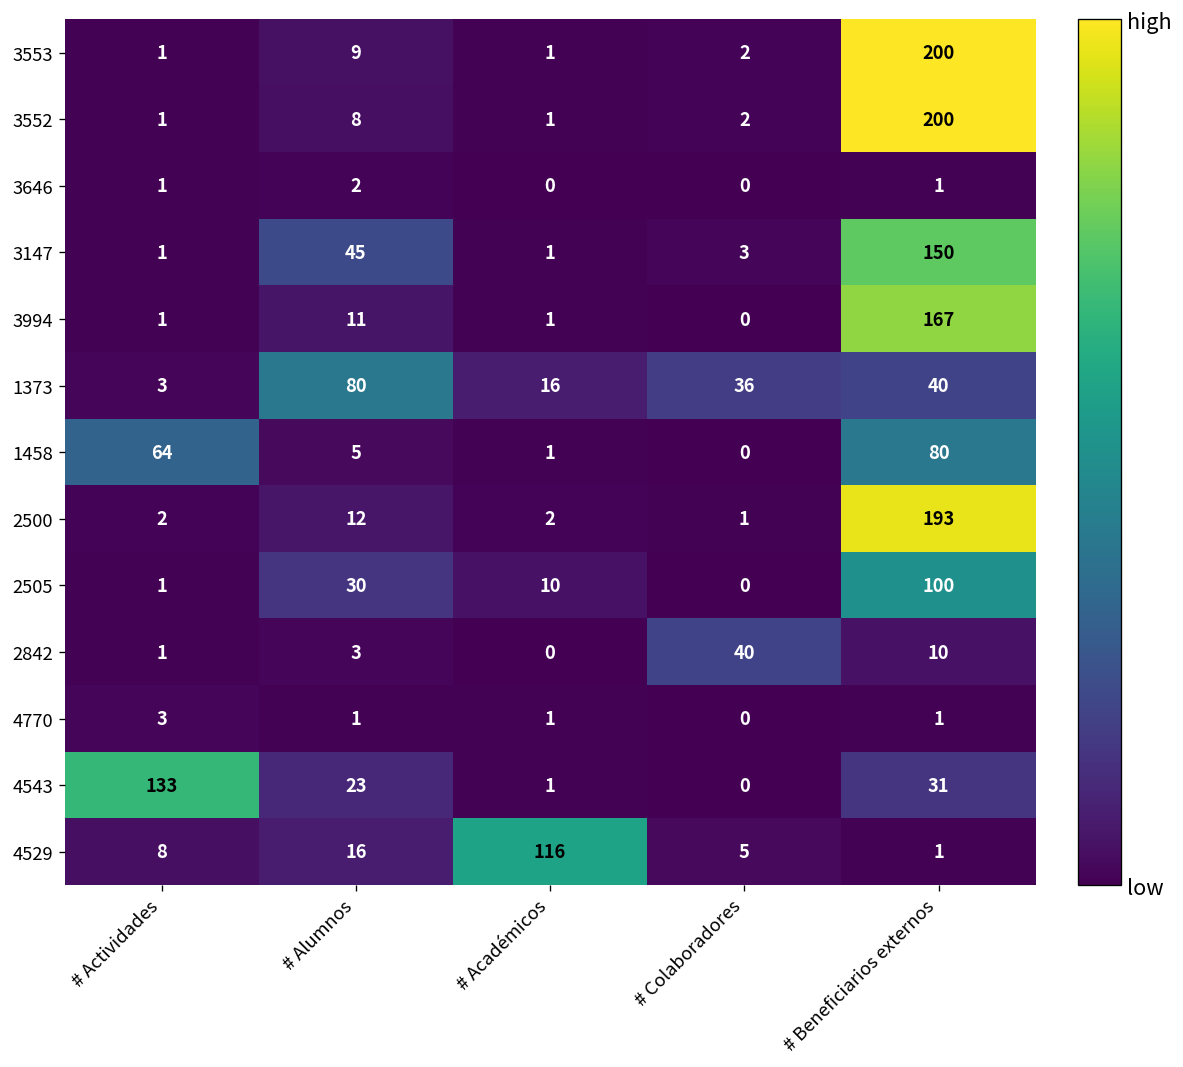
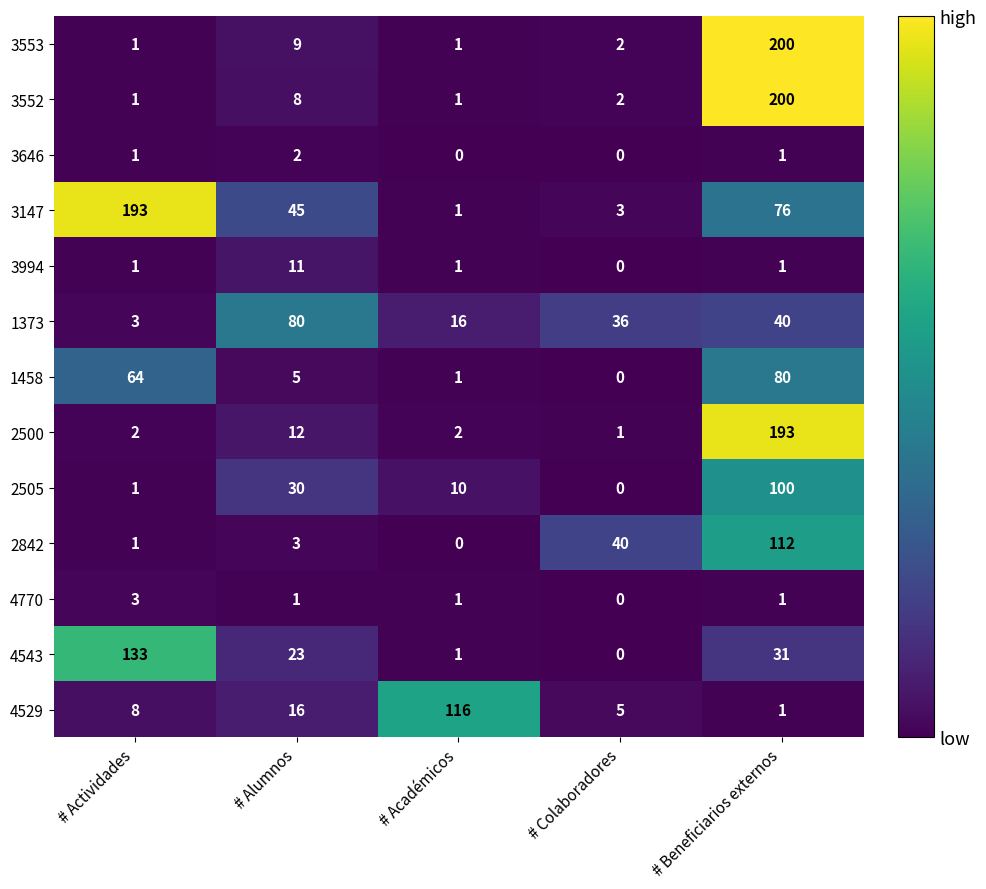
  {
    "3553": {
      "# Actividades": 1,
      "# Alumnos": 9,
      "# Académicos": 1,
      "# Colaboradores": 2,
      "# Beneficiarios externos": 200
    },
    "3552": {
      "# Actividades": 1,
      "# Alumnos": 8,
      "# Académicos": 1,
      "# Colaboradores": 2,
      "# Beneficiarios externos": 200
    },
    "3646": {
      "# Actividades": 1,
      "# Alumnos": 2,
      "# Académicos": 0,
      "# Colaboradores": 0,
      "# Beneficiarios externos": 1
    },
    "3147": {
-     "# Actividades": 1,
+     "# Actividades": 193,
      "# Alumnos": 45,
      "# Académicos": 1,
      "# Colaboradores": 3,
-     "# Beneficiarios externos": 150
+     "# Beneficiarios externos": 76
    },
    "3994": {
      "# Actividades": 1,
      "# Alumnos": 11,
      "# Académicos": 1,
      "# Colaboradores": 0,
-     "# Beneficiarios externos": 167
+     "# Beneficiarios externos": 1
    },
    "1373": {
      "# Actividades": 3,
      "# Alumnos": 80,
      "# Académicos": 16,
      "# Colaboradores": 36,
      "# Beneficiarios externos": 40
    },
    "1458": {
      "# Actividades": 64,
      "# Alumnos": 5,
      "# Académicos": 1,
      "# Colaboradores": 0,
      "# Beneficiarios externos": 80
    },
    "2500": {
      "# Actividades": 2,
      "# Alumnos": 12,
      "# Académicos": 2,
      "# Colaboradores": 1,
      "# Beneficiarios externos": 193
    },
    "2505": {
      "# Actividades": 1,
      "# Alumnos": 30,
      "# Académicos": 10,
      "# Colaboradores": 0,
      "# Beneficiarios externos": 100
    },
    "2842": {
      "# Actividades": 1,
      "# Alumnos": 3,
      "# Académicos": 0,
      "# Colaboradores": 40,
-     "# Beneficiarios externos": 10
+     "# Beneficiarios externos": 112
    },
    "4770": {
      "# Actividades": 3,
      "# Alumnos": 1,
      "# Académicos": 1,
      "# Colaboradores": 0,
      "# Beneficiarios externos": 1
    },
    "4543": {
      "# Actividades": 133,
      "# Alumnos": 23,
      "# Académicos": 1,
      "# Colaboradores": 0,
      "# Beneficiarios externos": 31
    },
    "4529": {
      "# Actividades": 8,
      "# Alumnos": 16,
      "# Académicos": 116,
      "# Colaboradores": 5,
      "# Beneficiarios externos": 1
    }
  }
